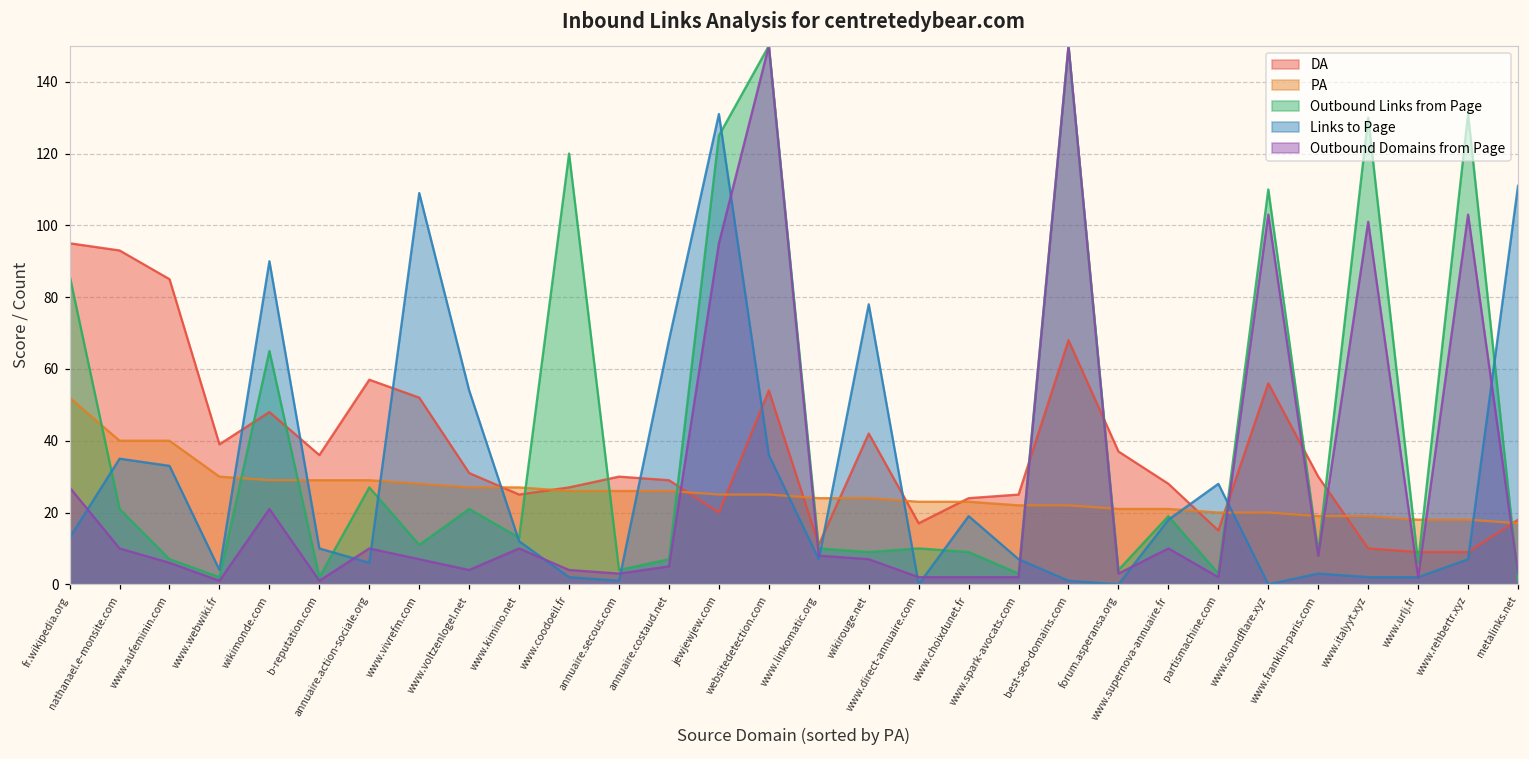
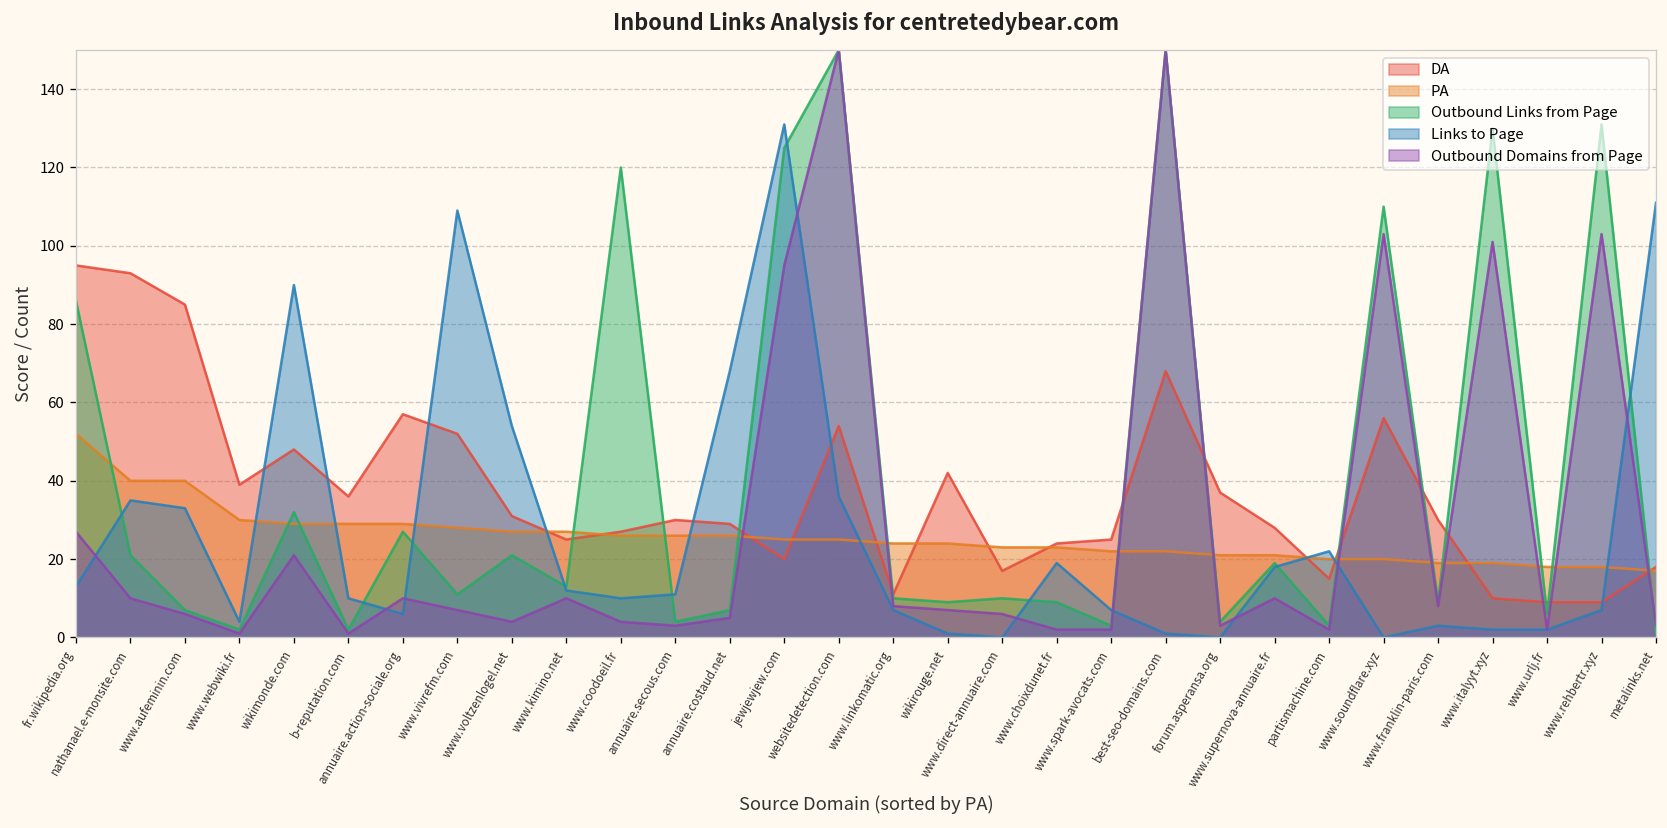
  {
    "Outbound Links from Page": {
      "fr.wikipedia.org": 86,
      "nathanael.e-monsite.com": 21,
      "www.aufeminin.com": 7,
      "www.webwiki.fr": 2,
-     "wikimonde.com": 65,
+     "wikimonde.com": 32,
      "b-reputation.com": 2,
      "annuaire.action-sociale.org": 27,
      "www.vivrefm.com": 11,
      "www.voltzenlogel.net": 21,
      "www.kimino.net": 13,
      "www.coodoeil.fr": 120,
      "annuaire.secous.com": 4,
      "annuaire.costaud.net": 7,
      "jewjewjew.com": 125,
      "www.linkomatic.org": 10,
      "wikirouge.net": 9,
      "www.direct-annuaire.com": 10,
      "www.choixdunet.fr": 9,
      "www.spark-avocats.com": 3,
      "forum.asperansa.org": 4,
      "www.supernova-annuaire.fr": 19,
      "partismachine.com": 3,
      "www.soundflare.xyz": 110,
      "www.franklin-paris.com": 9,
      "www.urlj.fr": 6,
      "metalinks.net": 1
    },
    "Links to Page": {
      "fr.wikipedia.org": 13,
      "nathanael.e-monsite.com": 35,
      "www.aufeminin.com": 33,
      "www.webwiki.fr": 4,
      "wikimonde.com": 90,
      "b-reputation.com": 10,
      "annuaire.action-sociale.org": 6,
      "www.vivrefm.com": 109,
      "www.voltzenlogel.net": 54,
      "www.kimino.net": 12,
-     "www.coodoeil.fr": 2,
-     "annuaire.secous.com": 1,
+     "www.coodoeil.fr": 10,
+     "annuaire.secous.com": 11,
      "annuaire.costaud.net": 68,
      "jewjewjew.com": 131,
      "websitedetection.com": 36,
      "www.linkomatic.org": 7,
-     "wikirouge.net": 78,
+     "wikirouge.net": 1,
      "www.direct-annuaire.com": 0,
      "www.choixdunet.fr": 19,
      "www.spark-avocats.com": 7,
      "best-seo-domains.com": 1,
      "forum.asperansa.org": 0,
      "www.supernova-annuaire.fr": 18,
-     "partismachine.com": 28,
+     "partismachine.com": 22,
      "www.soundflare.xyz": 0,
      "www.franklin-paris.com": 3,
      "www.italyyt.xyz": 2,
      "www.rehbertr.xyz": 7,
      "metalinks.net": 111
    },
    "Outbound Domains from Page": {
      "fr.wikipedia.org": 27,
      "nathanael.e-monsite.com": 10,
      "www.aufeminin.com": 6,
      "www.webwiki.fr": 1,
      "wikimonde.com": 21,
      "b-reputation.com": 1,
      "annuaire.action-sociale.org": 10,
      "www.vivrefm.com": 7,
      "www.voltzenlogel.net": 4,
      "www.kimino.net": 10,
      "www.coodoeil.fr": 4,
      "annuaire.secous.com": 3,
      "annuaire.costaud.net": 5,
      "jewjewjew.com": 95,
      "www.linkomatic.org": 8,
      "wikirouge.net": 7,
-     "www.direct-annuaire.com": 2,
+     "www.direct-annuaire.com": 6,
      "www.choixdunet.fr": 2,
      "www.spark-avocats.com": 2,
      "forum.asperansa.org": 3,
      "www.supernova-annuaire.fr": 10,
      "partismachine.com": 2,
      "www.soundflare.xyz": 103,
      "www.franklin-paris.com": 8,
      "www.italyyt.xyz": 101,
      "www.rehbertr.xyz": 103,
      "metalinks.net": 3
    }
  }
